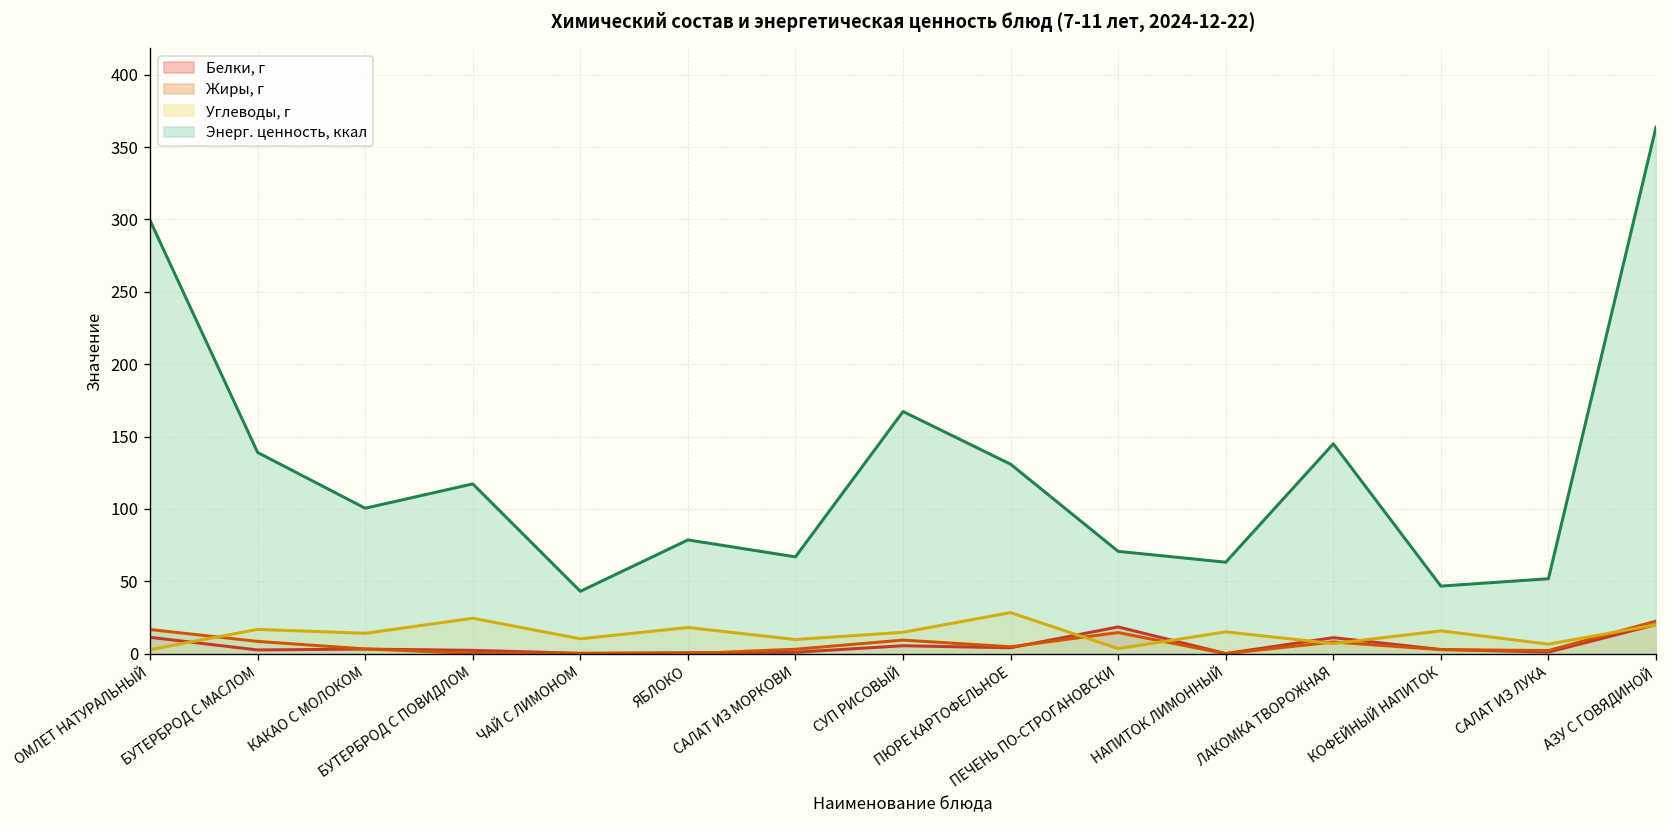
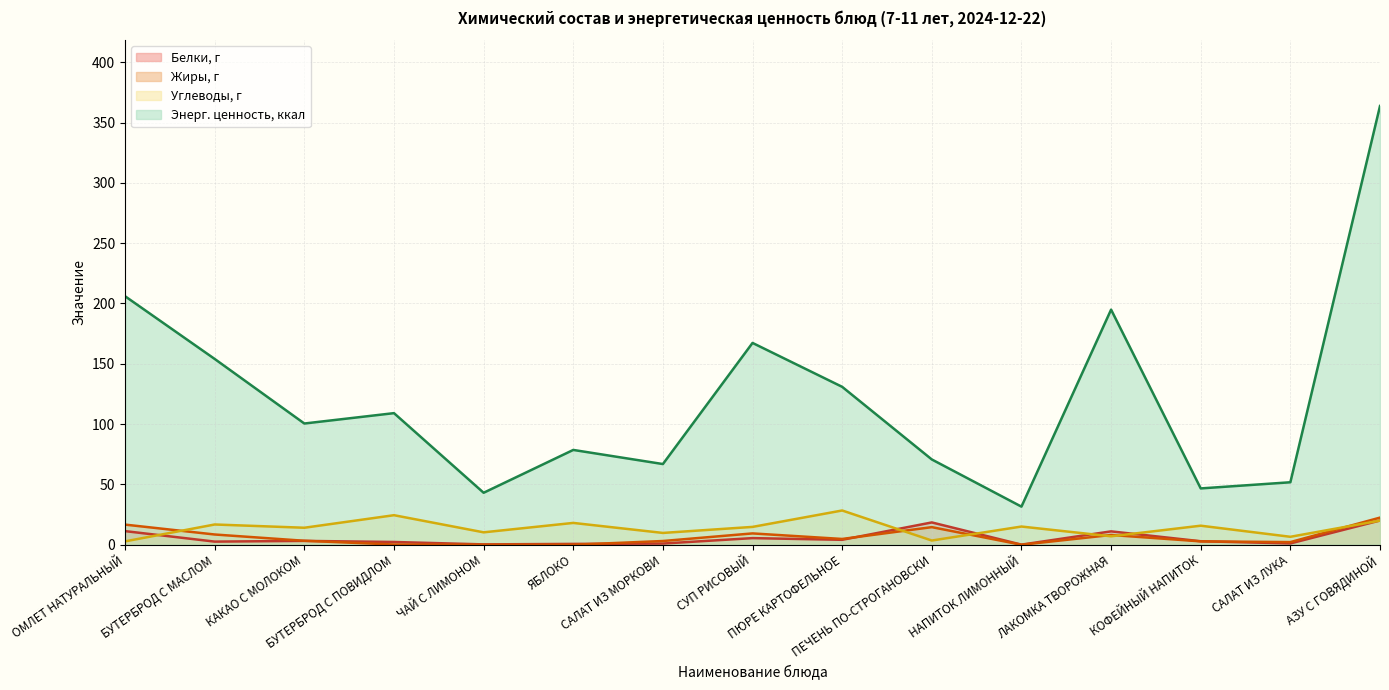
  {
    "Энерг. ценность, ккал": {
-     "ОМЛЕТ НАТУРАЛЬНЫЙ": 299,
-     "БУТЕРБРОД С МАСЛОМ": 139,
+     "ОМЛЕТ НАТУРАЛЬНЫЙ": 206,
+     "БУТЕРБРОД С МАСЛОМ": 154,
      "КАКАО С МОЛОКОМ": 101,
-     "БУТЕРБРОД С ПОВИДЛОМ": 117,
+     "БУТЕРБРОД С ПОВИДЛОМ": 109,
      "ЧАЙ С ЛИМОНОМ": 43,
      "ЯБЛОКО": 79,
      "САЛАТ ИЗ МОРКОВИ": 67,
      "СУП РИСОВЫЙ": 167,
      "ПЮРЕ КАРТОФЕЛЬНОЕ": 131,
      "ПЕЧЕНЬ ПО-СТРОГАНОВСКИ": 71,
-     "НАПИТОК ЛИМОННЫЙ": 63,
-     "ЛАКОМКА ТВОРОЖНАЯ": 145,
+     "НАПИТОК ЛИМОННЫЙ": 32,
+     "ЛАКОМКА ТВОРОЖНАЯ": 195,
      "КОФЕЙНЫЙ НАПИТОК": 47,
      "САЛАТ ИЗ ЛУКА": 52,
      "АЗУ С ГОВЯДИНОЙ": 364
    }
  }
